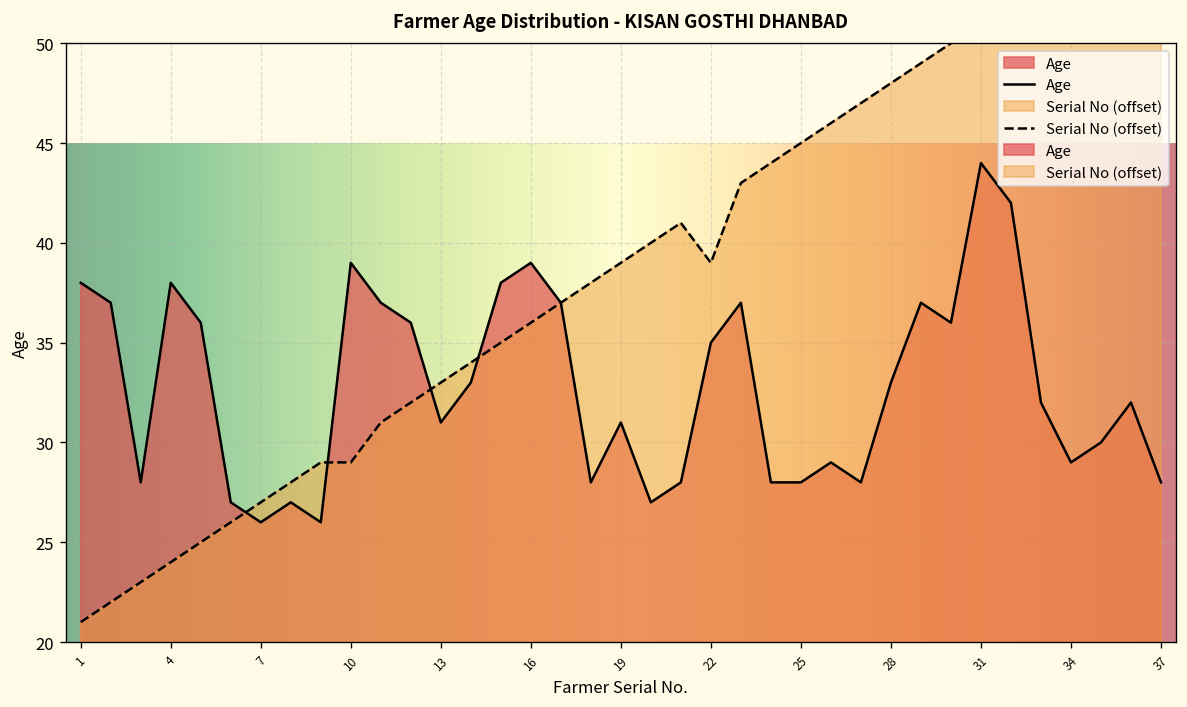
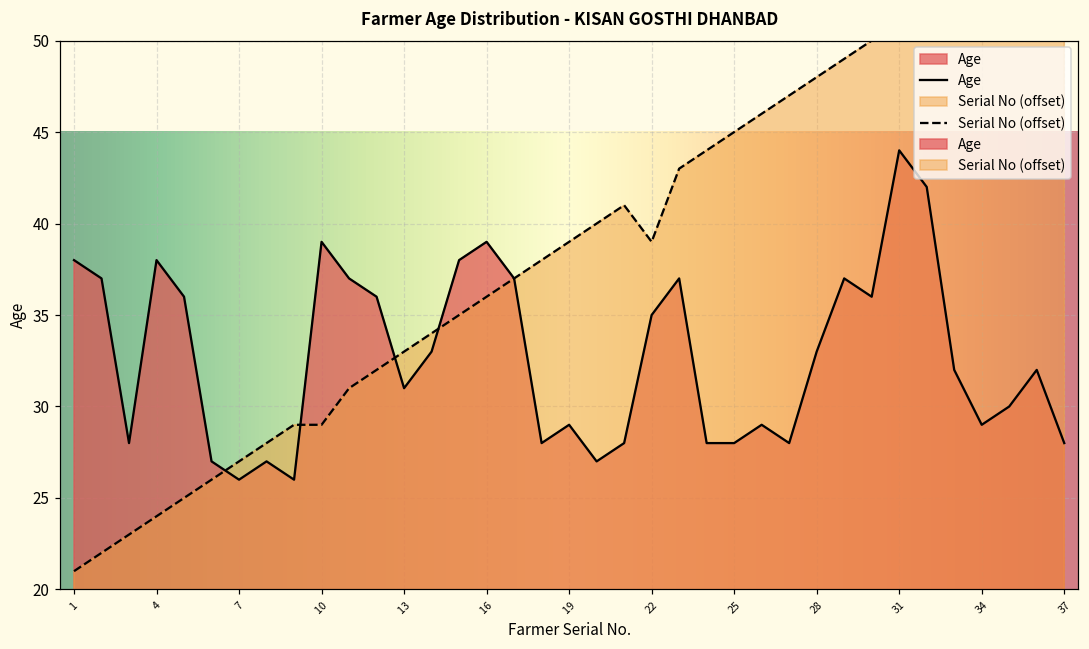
  {
    "Age": {
      "1": 38,
      "4": 38,
      "7": 26,
      "10": 39,
      "13": 31,
      "16": 39,
-     "19": 31,
+     "19": 29,
      "22": 35,
      "25": 28,
      "28": 33,
      "31": 44,
      "34": 29,
      "37": 28
    },
    "Serial No (offset)": {
      "1": 21,
      "4": 24,
      "7": 27,
      "10": 29,
      "13": 33,
      "16": 36,
      "19": 39,
      "22": 39,
      "25": 45,
      "28": 48
    }
  }
